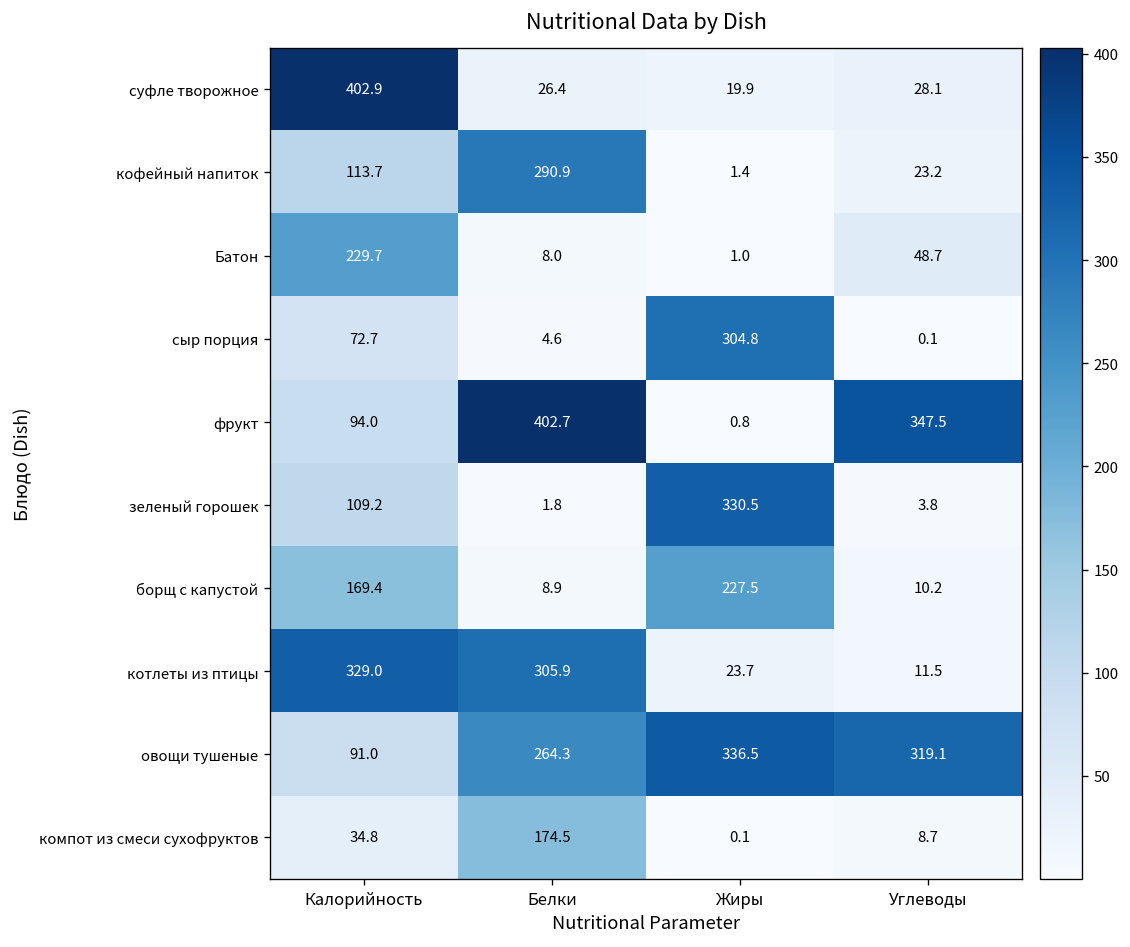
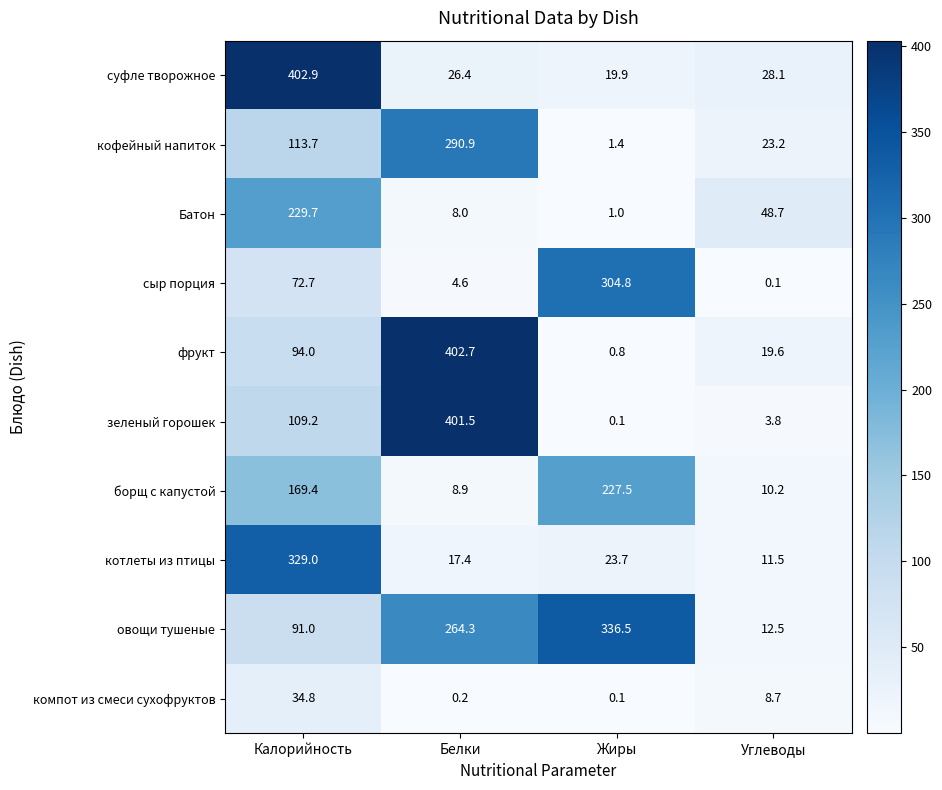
  {
    "суфле творожное": {
      "Калорийность": 402.9,
      "Белки": 26.4,
      "Жиры": 19.9,
      "Углеводы": 28.1
    },
    "кофейный напиток": {
      "Калорийность": 113.7,
      "Белки": 290.9,
      "Жиры": 1.4,
      "Углеводы": 23.2
    },
    "Батон": {
      "Калорийность": 229.7,
      "Белки": 8.0,
      "Жиры": 1.0,
      "Углеводы": 48.7
    },
    "сыр порция": {
      "Калорийность": 72.7,
      "Белки": 4.6,
      "Жиры": 304.8,
      "Углеводы": 0.1
    },
    "фрукт": {
      "Калорийность": 94.0,
      "Белки": 402.7,
      "Жиры": 0.8,
-     "Углеводы": 347.5
+     "Углеводы": 19.6
    },
    "зеленый горошек": {
      "Калорийность": 109.2,
-     "Белки": 1.8,
-     "Жиры": 330.5,
+     "Белки": 401.5,
+     "Жиры": 0.1,
      "Углеводы": 3.8
    },
    "борщ с капустой": {
      "Калорийность": 169.4,
      "Белки": 8.9,
      "Жиры": 227.5,
      "Углеводы": 10.2
    },
    "котлеты из птицы": {
      "Калорийность": 329.0,
-     "Белки": 305.9,
+     "Белки": 17.4,
      "Жиры": 23.7,
      "Углеводы": 11.5
    },
    "овощи тушеные": {
      "Калорийность": 91.0,
      "Белки": 264.3,
      "Жиры": 336.5,
-     "Углеводы": 319.1
+     "Углеводы": 12.5
    },
    "компот из смеси сухофруктов": {
      "Калорийность": 34.8,
-     "Белки": 174.5,
+     "Белки": 0.2,
      "Жиры": 0.1,
      "Углеводы": 8.7
    }
  }
